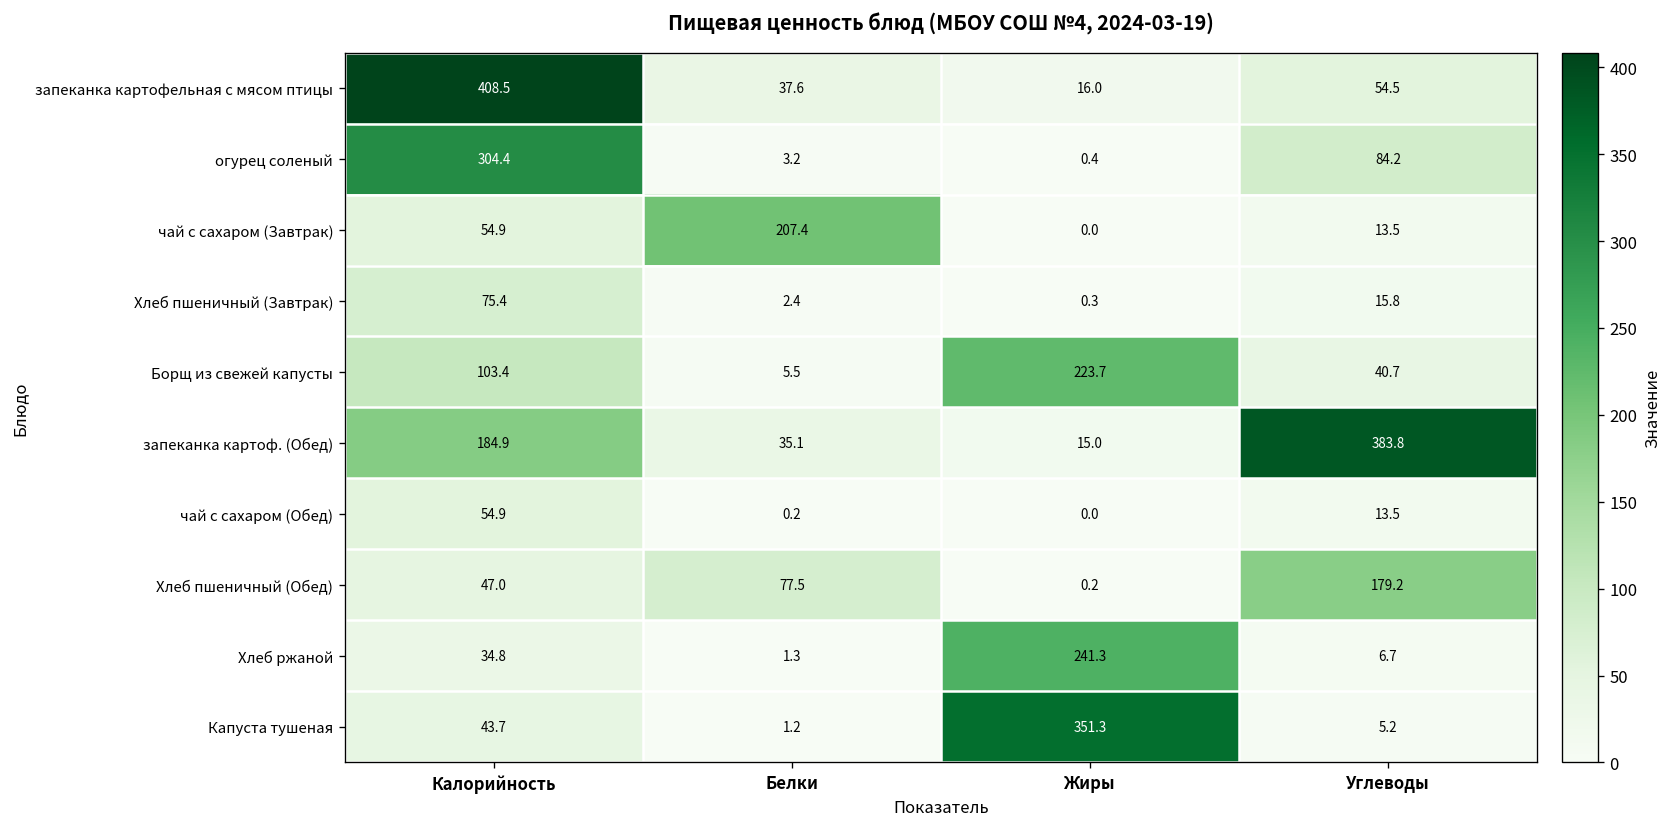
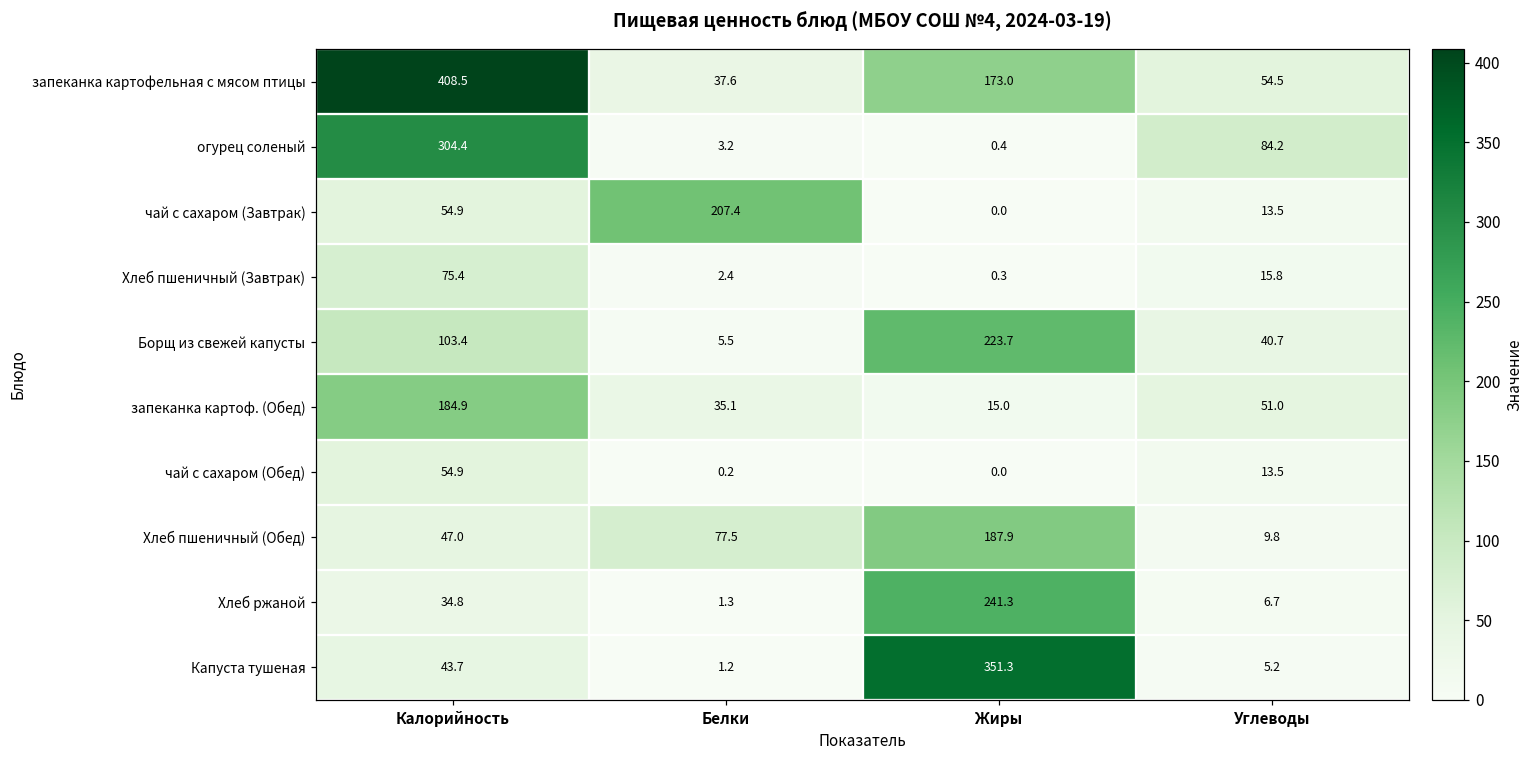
  {
    "запеканка картофельная с мясом птицы": {
      "Калорийность": 408.5,
      "Белки": 37.6,
-     "Жиры": 16.0,
+     "Жиры": 173.0,
      "Углеводы": 54.5
    },
    "огурец соленый": {
      "Калорийность": 304.4,
      "Белки": 3.2,
      "Жиры": 0.4,
      "Углеводы": 84.2
    },
    "чай с сахаром (Завтрак)": {
      "Калорийность": 54.9,
      "Белки": 207.4,
      "Жиры": 0.0,
      "Углеводы": 13.5
    },
    "Хлеб пшеничный (Завтрак)": {
      "Калорийность": 75.4,
      "Белки": 2.4,
      "Жиры": 0.3,
      "Углеводы": 15.8
    },
    "Борщ из свежей капусты": {
      "Калорийность": 103.4,
      "Белки": 5.5,
      "Жиры": 223.7,
      "Углеводы": 40.7
    },
    "запеканка картоф. (Обед)": {
      "Калорийность": 184.9,
      "Белки": 35.1,
      "Жиры": 15.0,
-     "Углеводы": 383.8
+     "Углеводы": 51.0
    },
    "чай с сахаром (Обед)": {
      "Калорийность": 54.9,
      "Белки": 0.2,
      "Жиры": 0.0,
      "Углеводы": 13.5
    },
    "Хлеб пшеничный (Обед)": {
      "Калорийность": 47.0,
      "Белки": 77.5,
-     "Жиры": 0.2,
-     "Углеводы": 179.2
+     "Жиры": 187.9,
+     "Углеводы": 9.8
    },
    "Хлеб ржаной": {
      "Калорийность": 34.8,
      "Белки": 1.3,
      "Жиры": 241.3,
      "Углеводы": 6.7
    },
    "Капуста тушеная": {
      "Калорийность": 43.7,
      "Белки": 1.2,
      "Жиры": 351.3,
      "Углеводы": 5.2
    }
  }
